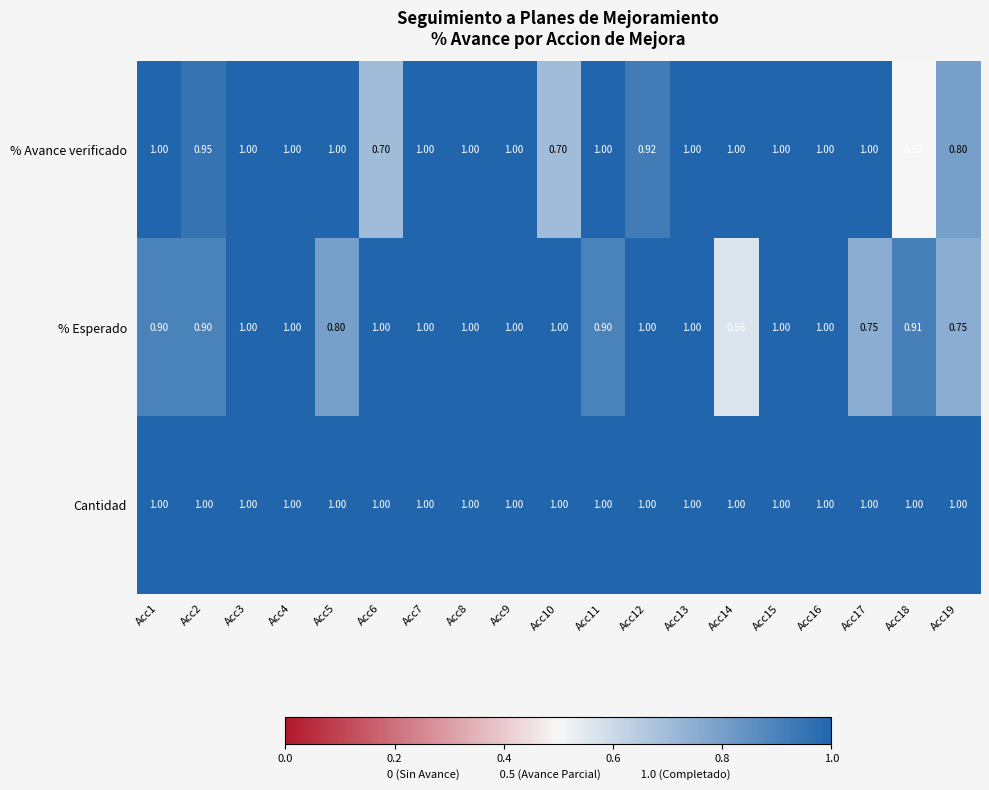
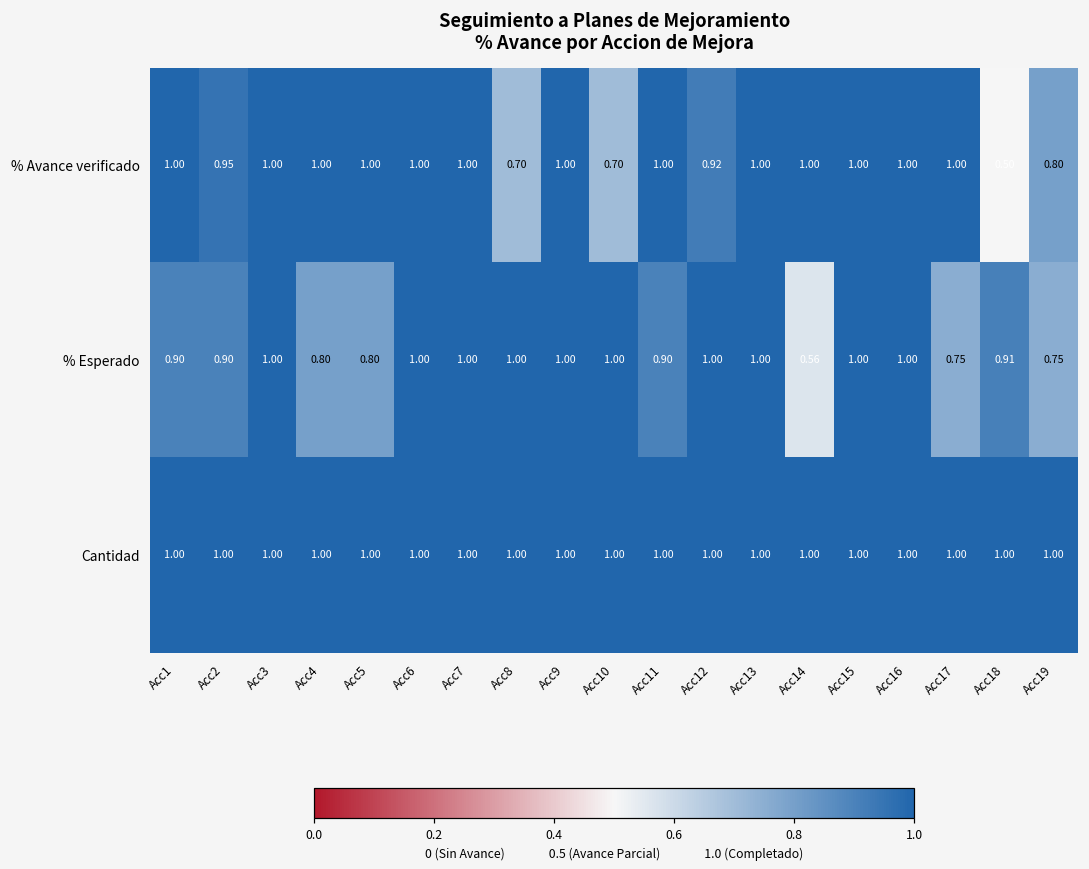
  {
    "% Avance verificado": {
      "Acc1": 1.00,
      "Acc2": 0.95,
      "Acc3": 1.00,
      "Acc4": 1.00,
      "Acc5": 1.00,
-     "Acc6": 0.70,
+     "Acc6": 1.00,
      "Acc7": 1.00,
-     "Acc8": 1.00,
+     "Acc8": 0.70,
      "Acc9": 1.00,
      "Acc10": 0.70,
      "Acc11": 1.00,
      "Acc12": 0.92,
      "Acc13": 1.00,
      "Acc14": 1.00,
      "Acc15": 1.00,
      "Acc16": 1.00,
      "Acc17": 1.00,
      "Acc19": 0.80
    },
    "% Esperado": {
      "Acc1": 0.90,
      "Acc2": 0.90,
      "Acc3": 1.00,
-     "Acc4": 1.00,
+     "Acc4": 0.80,
      "Acc5": 0.80,
      "Acc6": 1.00,
      "Acc7": 1.00,
      "Acc8": 1.00,
      "Acc9": 1.00,
      "Acc10": 1.00,
      "Acc11": 0.90,
      "Acc12": 1.00,
      "Acc13": 1.00,
      "Acc15": 1.00,
      "Acc16": 1.00,
      "Acc17": 0.75,
      "Acc18": 0.91,
      "Acc19": 0.75
    },
    "Cantidad": {
      "Acc1": 1.00,
      "Acc2": 1.00,
      "Acc3": 1.00,
      "Acc4": 1.00,
      "Acc5": 1.00,
      "Acc6": 1.00,
      "Acc7": 1.00,
      "Acc8": 1.00,
      "Acc9": 1.00,
      "Acc10": 1.00,
      "Acc11": 1.00,
      "Acc12": 1.00,
      "Acc13": 1.00,
      "Acc14": 1.00,
      "Acc15": 1.00,
      "Acc16": 1.00,
      "Acc17": 1.00,
      "Acc18": 1.00,
      "Acc19": 1.00
    }
  }
